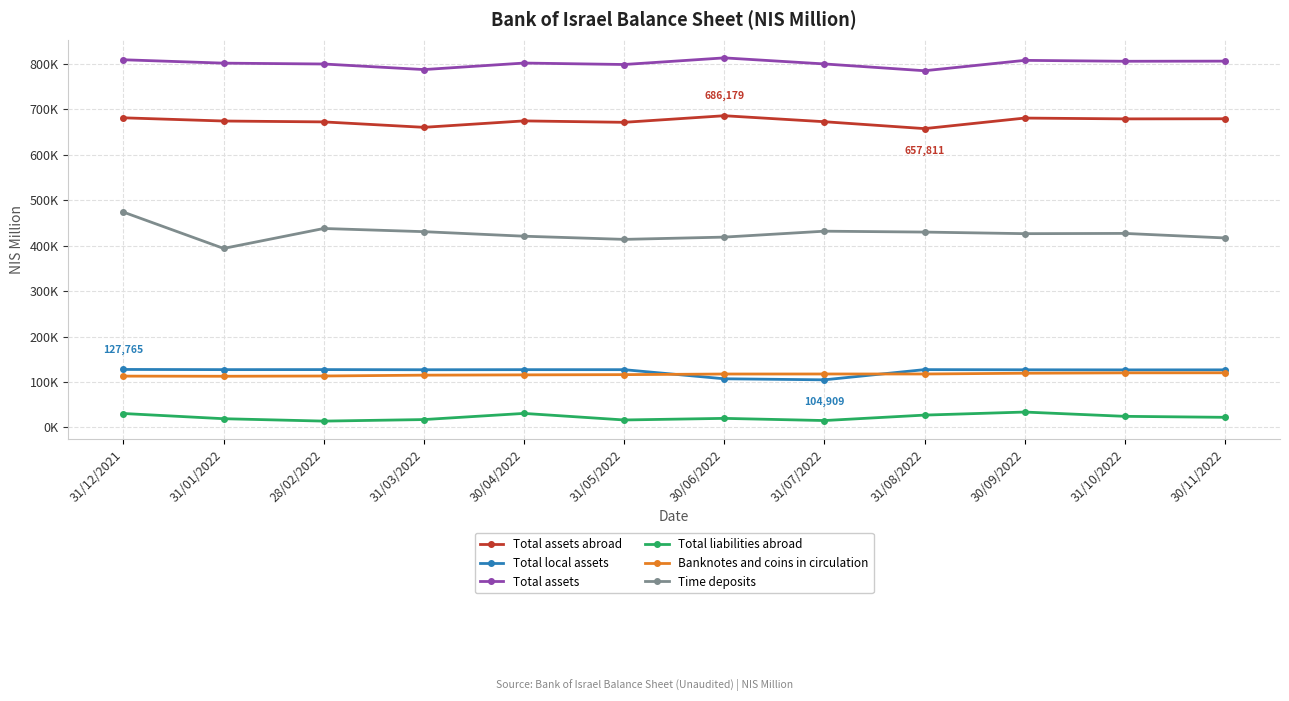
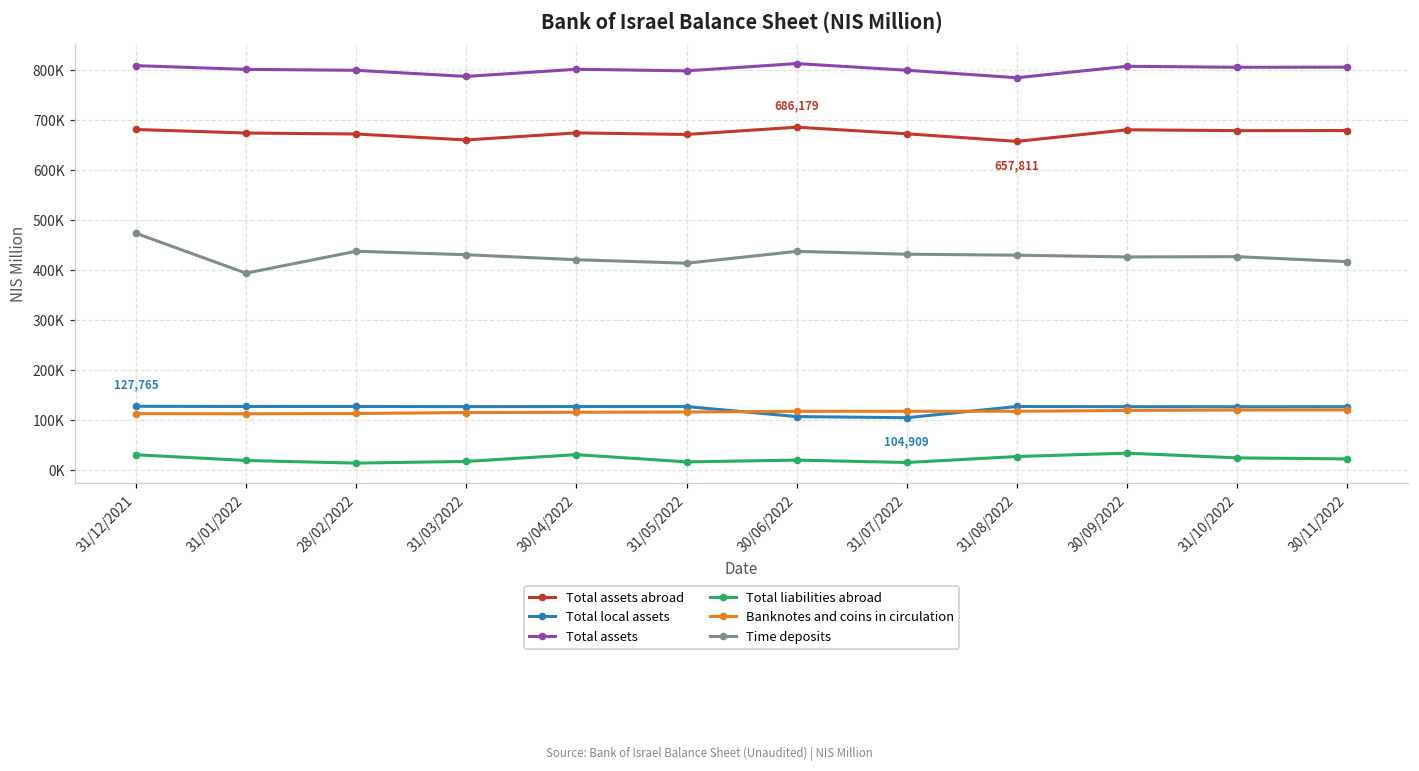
  {
    "Total assets abroad": {
      "30/06/2022": "686,179",
      "31/08/2022": "657,811"
    },
    "Total local assets": {
      "31/12/2021": "127,765",
      "31/07/2022": "104,909"
    },
    "Total assets": {
      "31/12/2021": "810000",
      "31/01/2022": "800000",
      "28/02/2022": "800000",
      "31/03/2022": "790000",
      "30/04/2022": "800000",
      "31/05/2022": "800000",
      "30/06/2022": "810000",
      "31/07/2022": "800000",
      "31/08/2022": "790000",
      "30/09/2022": "810000",
      "31/10/2022": "810000",
      "30/11/2022": "810000"
    },
    "Total liabilities abroad": {
      "31/12/2021": "30000",
      "31/01/2022": "20000",
      "28/02/2022": "10000",
      "31/03/2022": "20000",
      "30/04/2022": "30000",
      "31/05/2022": "20000",
      "30/06/2022": "20000",
      "31/08/2022": "30000",
      "30/09/2022": "30000",
      "31/10/2022": "20000",
      "30/11/2022": "20000"
    },
    "Banknotes and coins in circulation": {
      "31/12/2021": "110000",
      "31/01/2022": "110000",
      "28/02/2022": "110000",
      "31/03/2022": "120000",
      "30/04/2022": "120000",
      "31/05/2022": "120000",
      "30/06/2022": "120000",
      "31/07/2022": "120000",
      "31/08/2022": "120000",
      "30/09/2022": "120000",
      "31/10/2022": "120000",
      "30/11/2022": "120000"
    },
    "Time deposits": {
      "31/12/2021": "470000",
      "31/01/2022": "390000",
      "28/02/2022": "440000",
      "31/03/2022": "430000",
      "30/04/2022": "420000",
      "31/05/2022": "410000",
-     "30/06/2022": "420000",
+     "30/06/2022": "440000",
      "31/07/2022": "430000",
      "31/08/2022": "430000",
      "30/09/2022": "430000",
      "31/10/2022": "430000",
      "30/11/2022": "420000"
    }
  }
